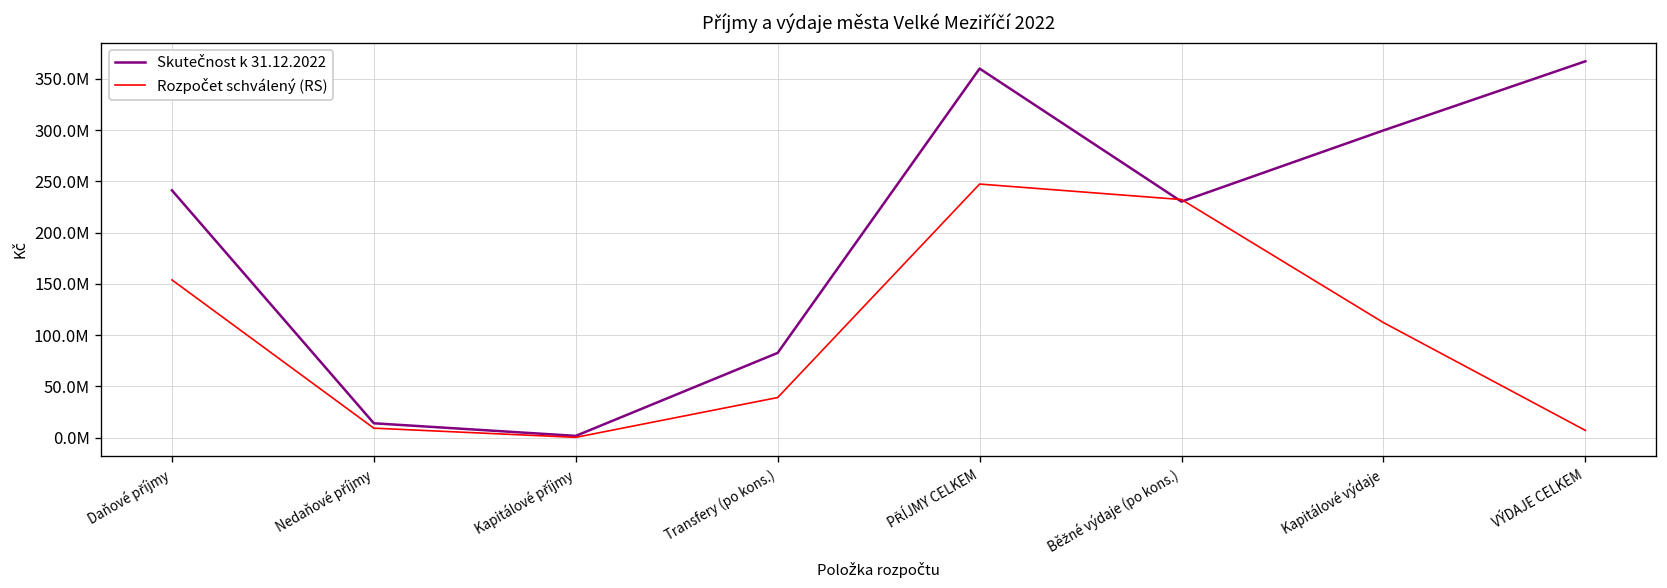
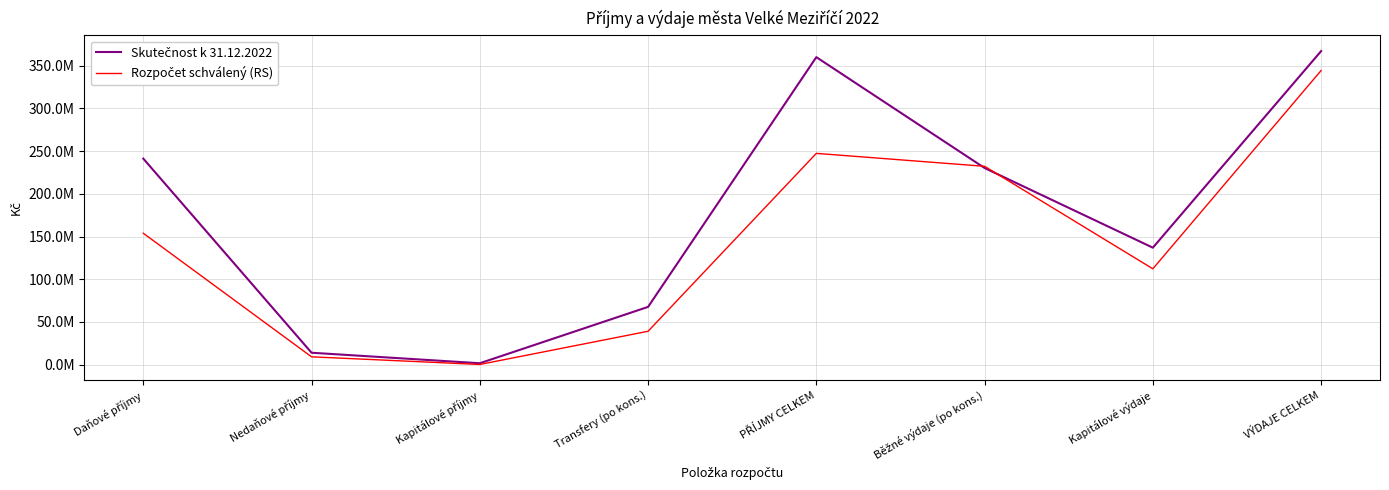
  {
    "Skutečnost k 31.12.2022": {
      "Daňové příjmy": 240000000,
      "Nedaňové příjmy": 10000000,
-     "Transfery (po kons.)": 80000000,
+     "Transfery (po kons.)": 70000000,
      "PŘÍJMY CELKEM": 360000000,
-     "Kapitálové výdaje": 300000000,
+     "Kapitálové výdaje": 140000000,
      "VÝDAJE CELKEM": 370000000
    },
    "Rozpočet schválený (RS)": {
      "Daňové příjmy": 150000000,
      "Nedaňové příjmy": 10000000,
      "Transfery (po kons.)": 40000000,
      "PŘÍJMY CELKEM": 250000000,
      "Kapitálové výdaje": 110000000,
-     "VÝDAJE CELKEM": 10000000
+     "VÝDAJE CELKEM": 340000000
    }
  }
